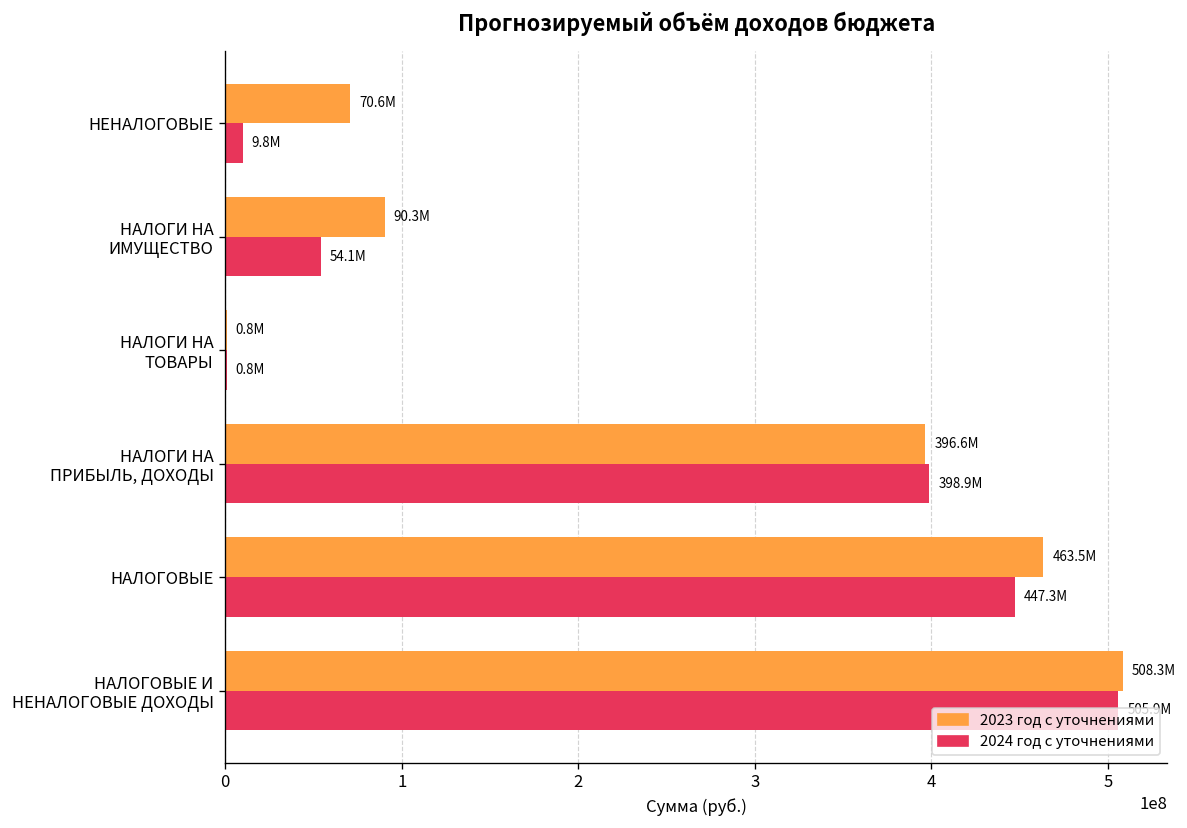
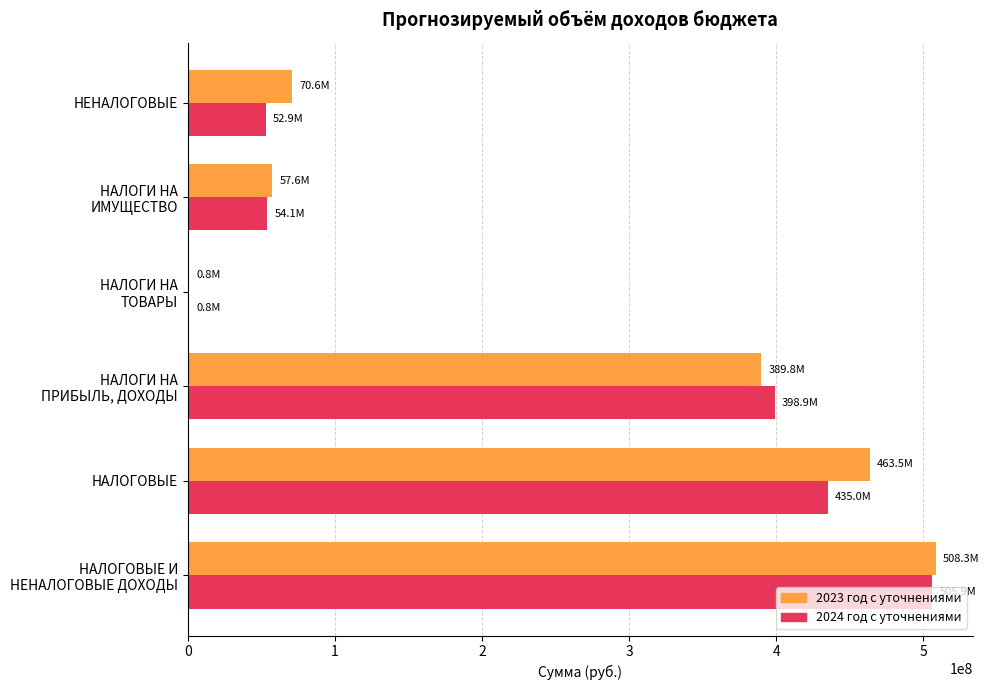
  {
    "2023 год с уточнениями": {
      "НЕНАЛОГОВЫЕ": "70.6M",
-     "НАЛОГИ НА ИМУЩЕСТВО": "90.3M",
+     "НАЛОГИ НА ИМУЩЕСТВО": "57.6M",
      "НАЛОГИ НА ТОВАРЫ": "0.8M",
-     "НАЛОГИ НА ПРИБЫЛЬ, ДОХОДЫ": "396.6M",
+     "НАЛОГИ НА ПРИБЫЛЬ, ДОХОДЫ": "389.8M",
      "НАЛОГОВЫЕ": "463.5M",
      "НАЛОГОВЫЕ И НЕНАЛОГОВЫЕ ДОХОДЫ": "508.3M"
    },
    "2024 год с уточнениями": {
-     "НЕНАЛОГОВЫЕ": "9.8M",
+     "НЕНАЛОГОВЫЕ": "52.9M",
      "НАЛОГИ НА ИМУЩЕСТВО": "54.1M",
      "НАЛОГИ НА ТОВАРЫ": "0.8M",
      "НАЛОГИ НА ПРИБЫЛЬ, ДОХОДЫ": "398.9M",
-     "НАЛОГОВЫЕ": "447.3M"
+     "НАЛОГОВЫЕ": "435.0M"
    }
  }
